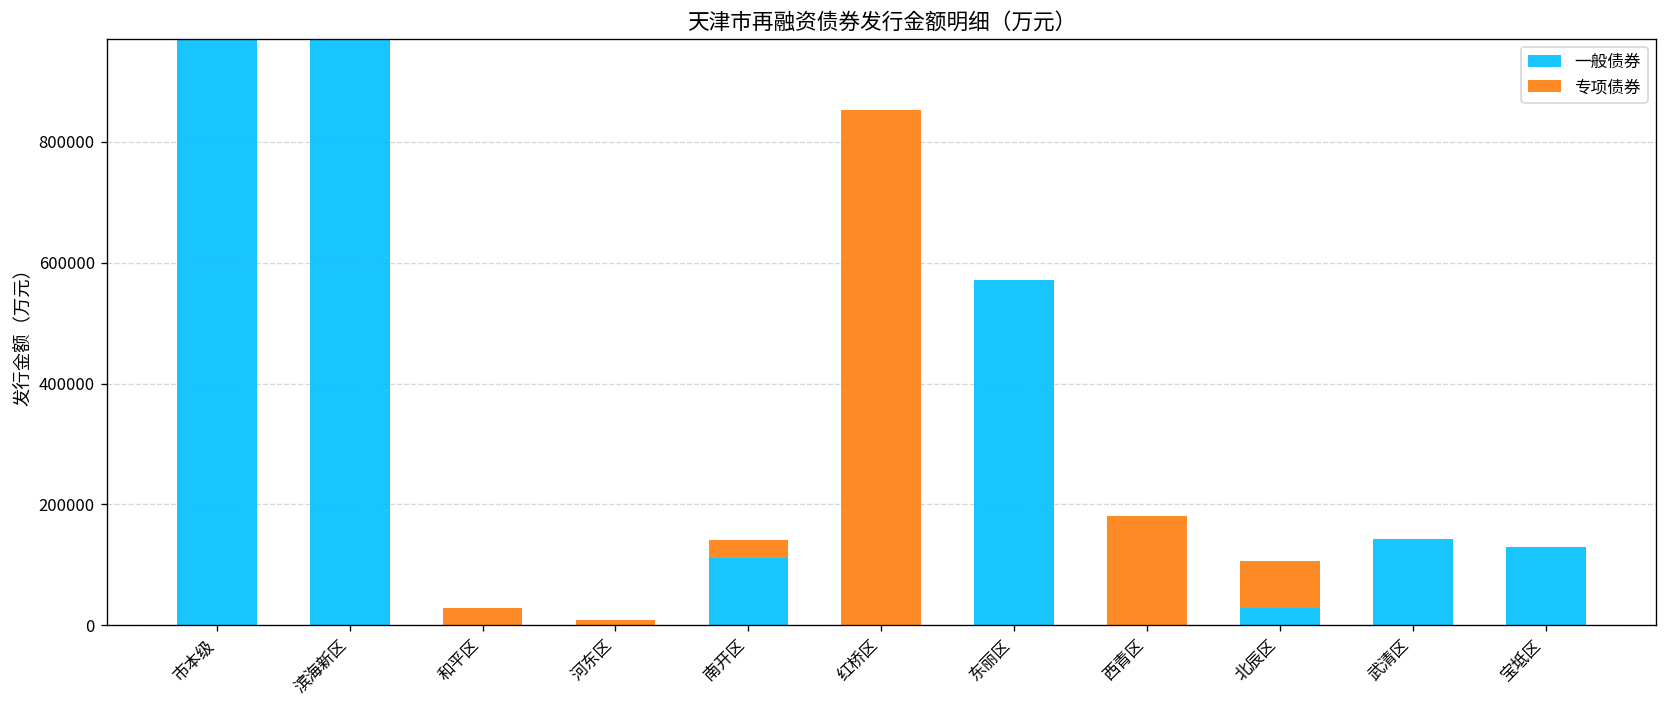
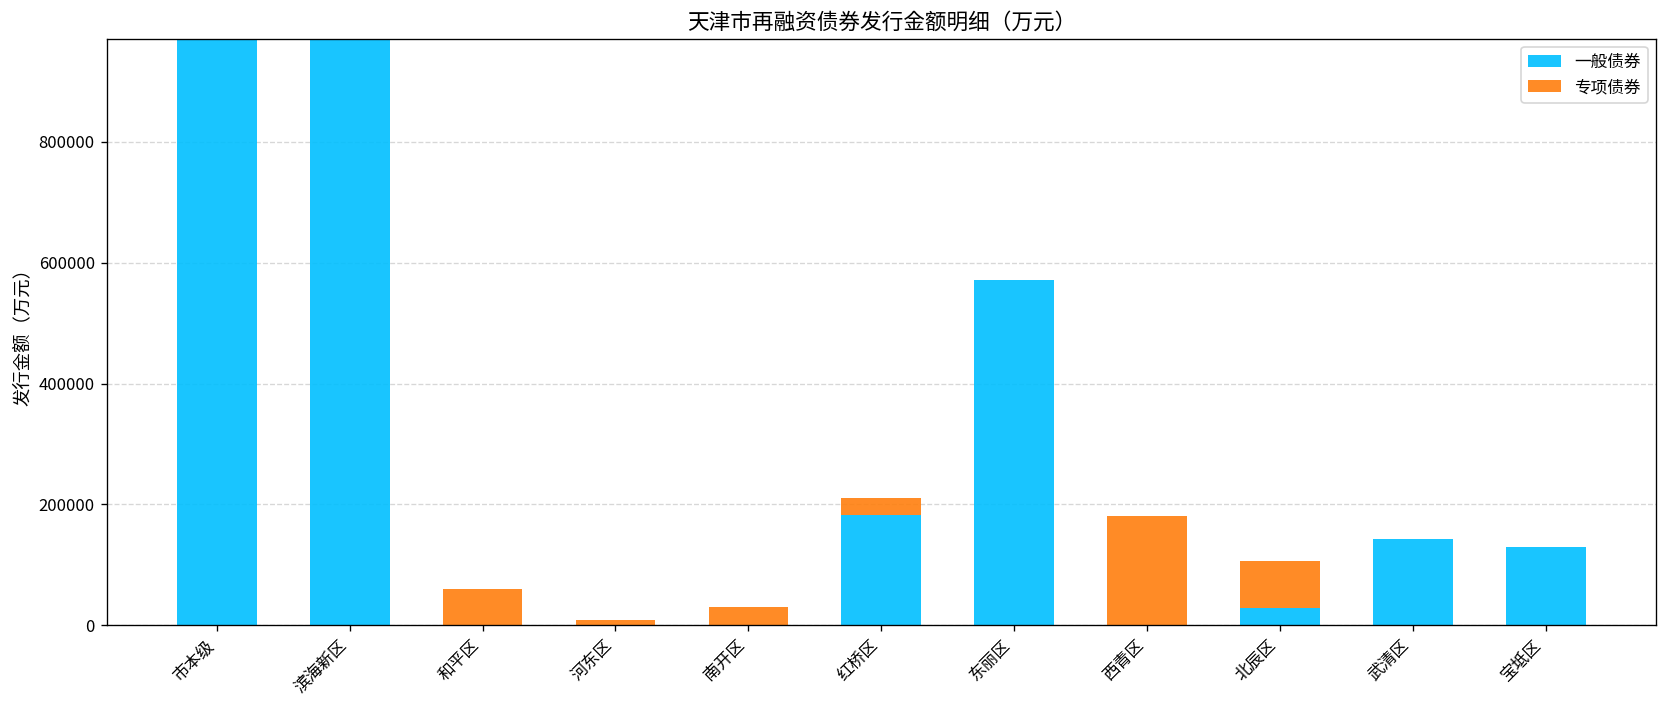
  {
    "一般债券": {
      "市本级": 970000,
      "滨海新区": 970000,
      "和平区": 0,
      "河东区": 0,
-     "南开区": 110000,
-     "红桥区": 0,
+     "南开区": 0,
+     "红桥区": 180000,
      "东丽区": 570000,
      "西青区": 0,
      "北辰区": 30000,
      "武清区": 140000,
      "宝坻区": 130000
    },
    "专项债券": {
      "市本级": 0,
      "滨海新区": 0,
-     "和平区": 30000,
+     "和平区": 60000,
      "河东区": 10000,
      "南开区": 30000,
-     "红桥区": 850000,
+     "红桥区": 30000,
      "东丽区": 0,
      "西青区": 180000,
      "北辰区": 80000,
      "武清区": 0,
      "宝坻区": 0
    }
  }
